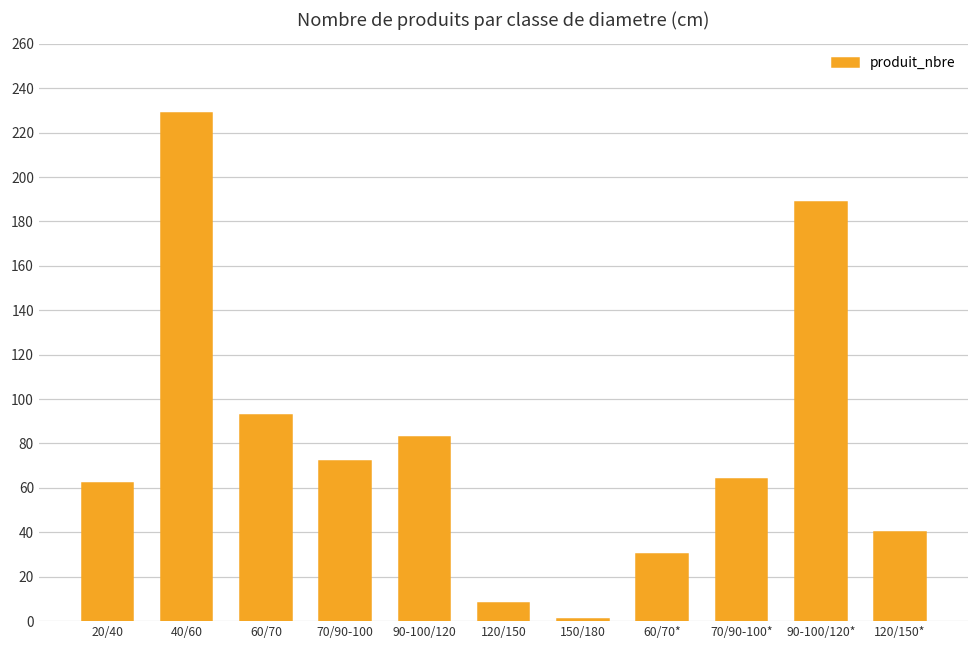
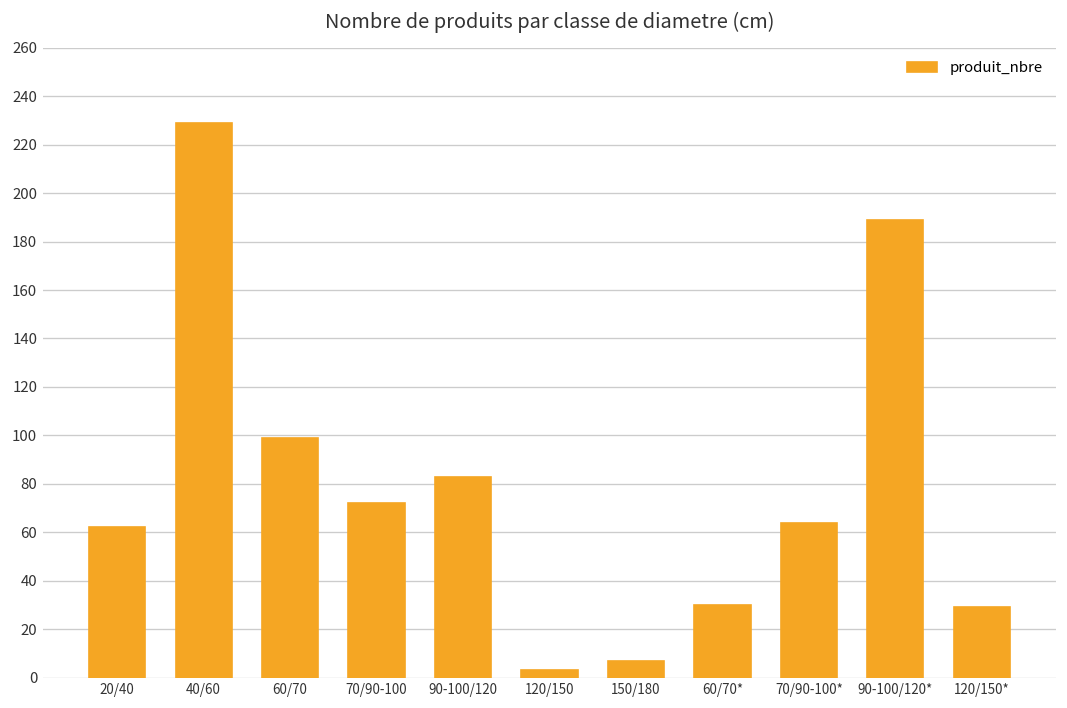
  {
    "20/40": 62,
    "40/60": 229,
-   "60/70": 93,
+   "60/70": 99,
    "70/90-100": 72,
    "90-100/120": 83,
-   "120/150": 8,
-   "150/180": 1,
+   "120/150": 3,
+   "150/180": 7,
    "60/70*": 30,
    "70/90-100*": 64,
    "90-100/120*": 189,
-   "120/150*": 40
+   "120/150*": 29
  }
